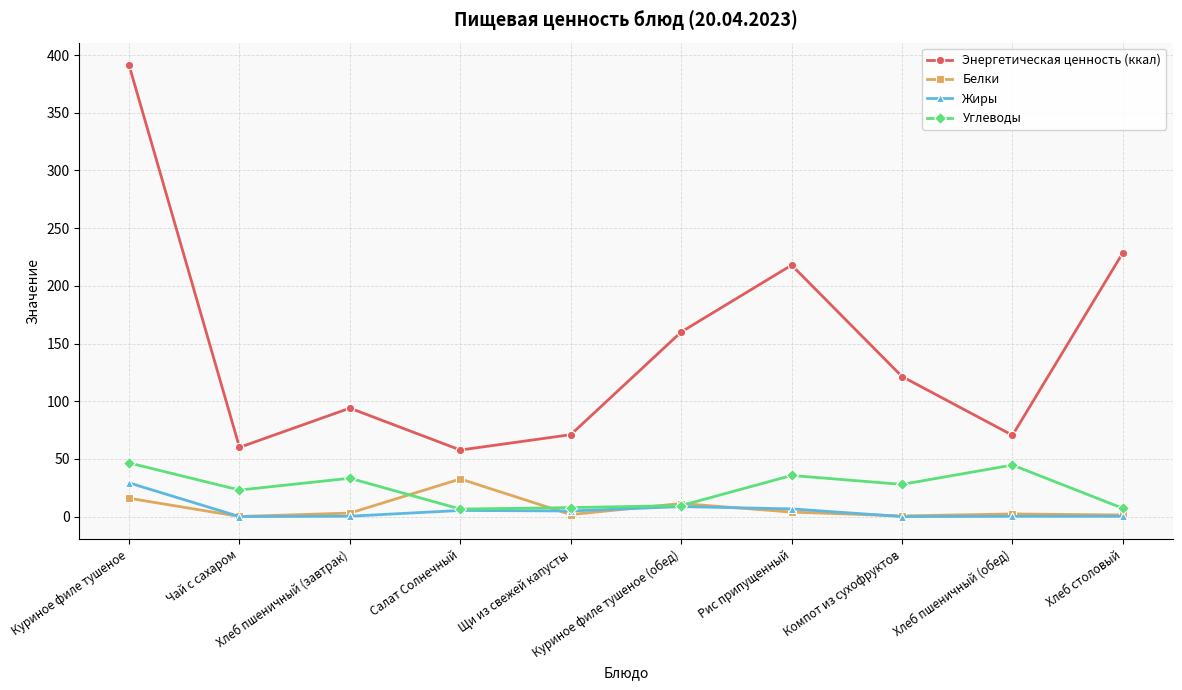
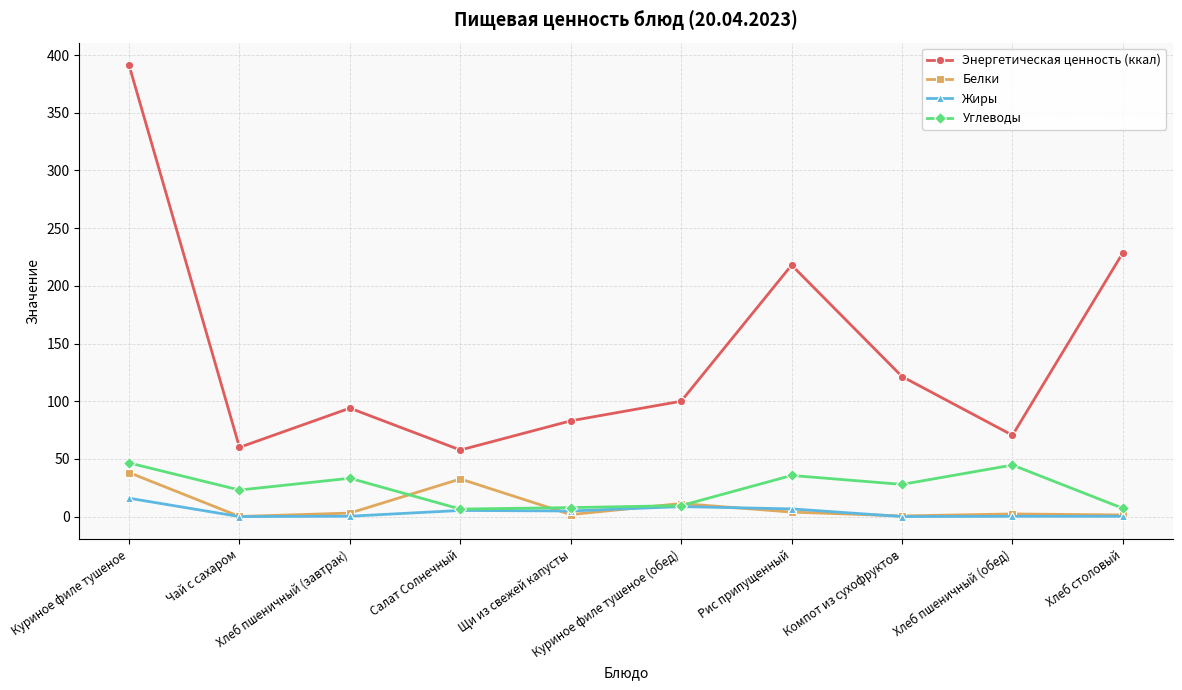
  {
    "Энергетическая ценность (ккал)": {
      "Куриное филе тушеное": 391,
      "Чай с сахаром": 60,
      "Хлеб пшеничный (завтрак)": 94,
      "Салат Солнечный": 58,
-     "Щи из свежей капусты": 71,
-     "Куриное филе тушеное (обед)": 160,
+     "Щи из свежей капусты": 83,
+     "Куриное филе тушеное (обед)": 100,
      "Рис припущенный": 218,
      "Компот из сухофруктов": 121,
      "Хлеб пшеничный (обед)": 71,
      "Хлеб столовый": 229
    },
    "Белки": {
-     "Куриное филе тушеное": 16,
+     "Куриное филе тушеное": 38,
      "Хлеб пшеничный (завтрак)": 3,
      "Салат Солнечный": 33,
      "Щи из свежей капусты": 2,
      "Рис припущенный": 4
    },
    "Жиры": {
-     "Куриное филе тушеное": 29,
+     "Куриное филе тушеное": 16,
      "Хлеб пшеничный (завтрак)": 0,
      "Щи из свежей капусты": 5,
      "Рис припущенный": 7
    },
    "Углеводы": {
      "Куриное филе тушеное": 47,
      "Чай с сахаром": 23,
      "Хлеб пшеничный (завтрак)": 33,
      "Щи из свежей капусты": 8,
      "Рис припущенный": 36,
      "Компот из сухофруктов": 28,
      "Хлеб пшеничный (обед)": 45,
      "Хлеб столовый": 7
    }
  }
